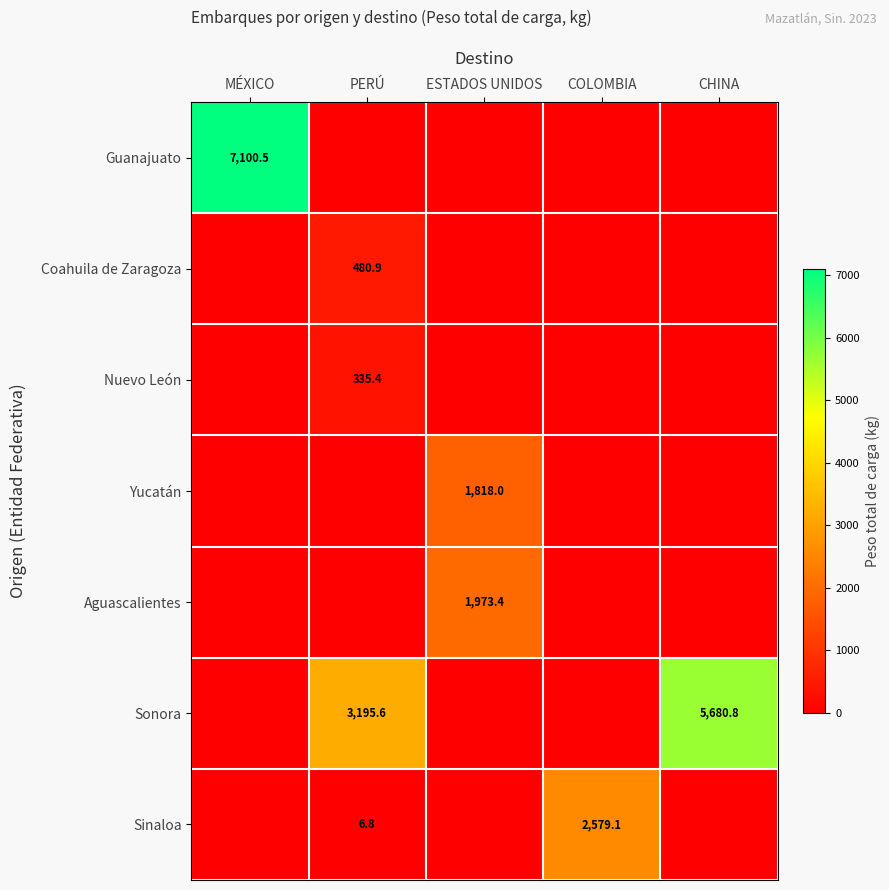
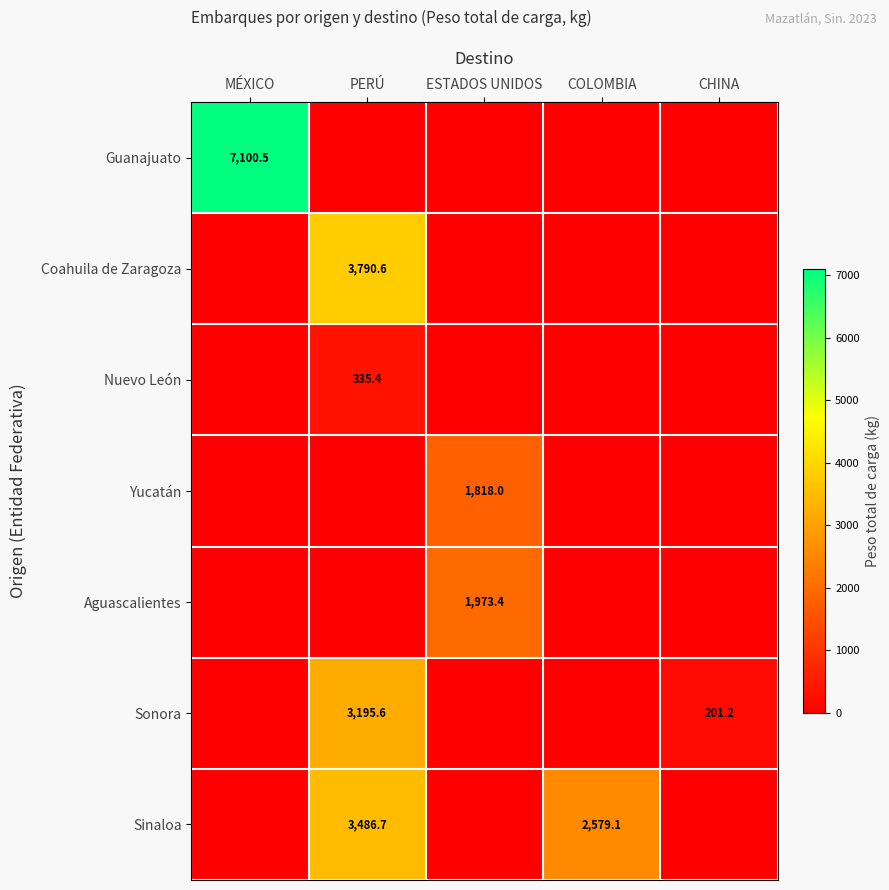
  {
    "Guanajuato": {
      "MÉXICO": "7,100.5"
    },
    "Coahuila de Zaragoza": {
-     "PERÚ": "480.9"
+     "PERÚ": "3,790.6"
    },
    "Nuevo León": {
      "PERÚ": "335.4"
    },
    "Yucatán": {
      "ESTADOS UNIDOS": "1,818.0"
    },
    "Aguascalientes": {
      "ESTADOS UNIDOS": "1,973.4"
    },
    "Sonora": {
      "PERÚ": "3,195.6",
-     "CHINA": "5,680.8"
+     "CHINA": "201.2"
    },
    "Sinaloa": {
-     "PERÚ": "6.8",
+     "PERÚ": "3,486.7",
      "COLOMBIA": "2,579.1"
    }
  }
